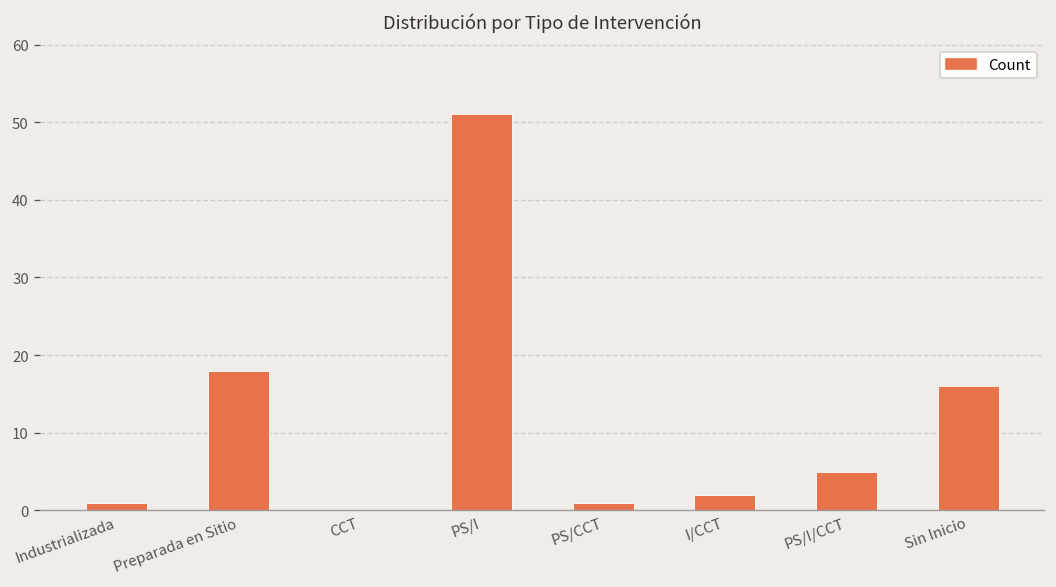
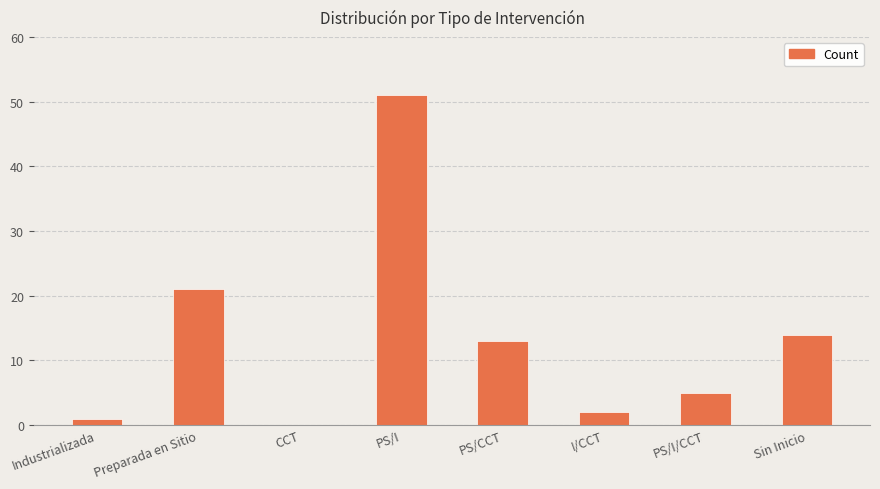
  {
    "Industrializada": 1,
-   "Preparada en Sitio": 18,
+   "Preparada en Sitio": 21,
    "CCT": 0,
    "PS/I": 51,
-   "PS/CCT": 1,
+   "PS/CCT": 13,
    "I/CCT": 2,
    "PS/I/CCT": 5,
-   "Sin Inicio": 16
+   "Sin Inicio": 14
  }
